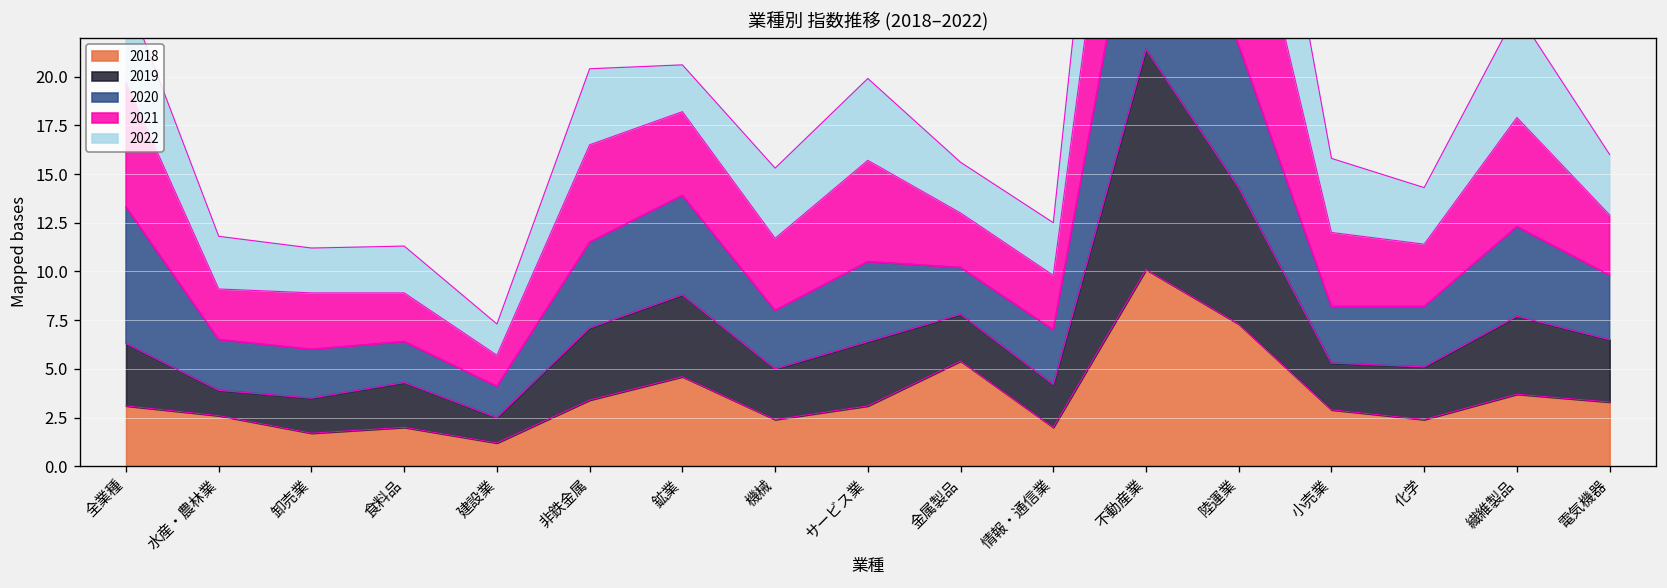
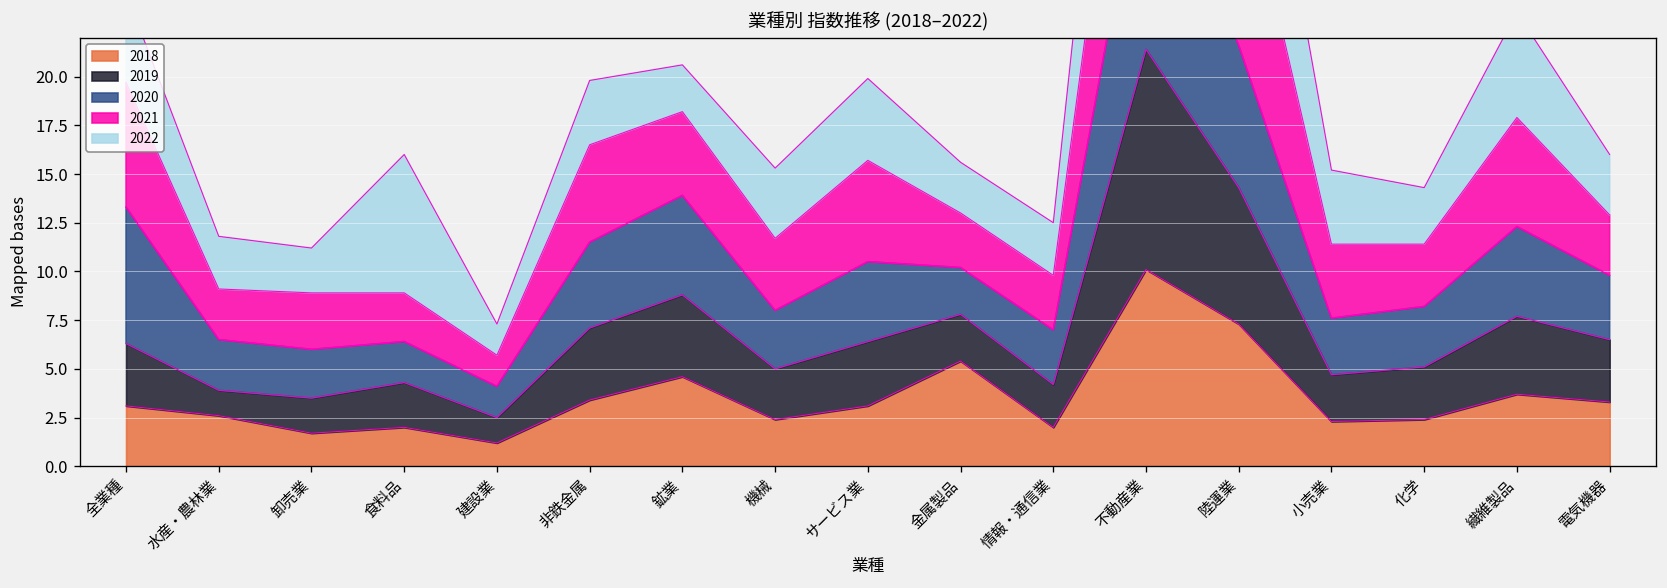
  {
    "2018": {
      "全業種": 3.1,
      "水産・農林業": 2.6,
      "卸売業": 1.7,
      "食料品": 2.0,
      "建設業": 1.2,
      "非鉄金属": 3.4,
      "鉱業": 4.6,
      "機械": 2.4,
      "サービス業": 3.1,
      "金属製品": 5.4,
      "情報・通信業": 2.0,
      "不動産業": 10.1,
      "陸運業": 7.3,
-     "小売業": 2.9,
+     "小売業": 2.3,
      "化学": 2.4,
      "繊維製品": 3.7,
      "電気機器": 3.3
    },
    "2019": {
      "全業種": 3.2,
      "水産・農林業": 1.3,
      "卸売業": 1.8,
      "食料品": 2.3,
      "建設業": 1.3,
      "非鉄金属": 3.7,
      "鉱業": 4.2,
      "機械": 2.6,
      "サービス業": 3.3,
      "金属製品": 2.4,
      "情報・通信業": 2.2,
      "不動産業": 11.3,
      "陸運業": 7.0,
      "小売業": 2.4,
      "化学": 2.7,
      "繊維製品": 4.0,
      "電気機器": 3.2
    },
    "2020": {
      "全業種": 7.0,
      "水産・農林業": 2.6,
      "卸売業": 2.5,
      "食料品": 2.1,
      "建設業": 1.6,
      "非鉄金属": 4.4,
      "鉱業": 5.1,
      "機械": 3.0,
      "サービス業": 4.1,
      "金属製品": 2.4,
      "情報・通信業": 2.8,
      "陸運業": 7.3,
      "小売業": 2.9,
      "化学": 3.1,
      "繊維製品": 4.6,
      "電気機器": 3.3
    },
    "2021": {
      "水産・農林業": 2.6,
      "卸売業": 2.9,
      "食料品": 2.5,
      "建設業": 1.6,
      "非鉄金属": 5.0,
      "鉱業": 4.3,
      "機械": 3.7,
      "サービス業": 5.2,
      "金属製品": 2.8,
      "情報・通信業": 2.8,
      "小売業": 3.8,
      "化学": 3.2,
      "繊維製品": 5.6,
      "電気機器": 3.1
    },
    "2022": {
      "水産・農林業": 2.7,
      "卸売業": 2.3,
-     "食料品": 2.4,
+     "食料品": 7.1,
      "建設業": 1.6,
-     "非鉄金属": 3.9,
+     "非鉄金属": 3.3,
      "鉱業": 2.4,
      "機械": 3.6,
      "サービス業": 4.2,
      "金属製品": 2.6,
      "情報・通信業": 2.7,
      "小売業": 3.8,
      "化学": 2.9,
      "電気機器": 3.1
    }
  }
